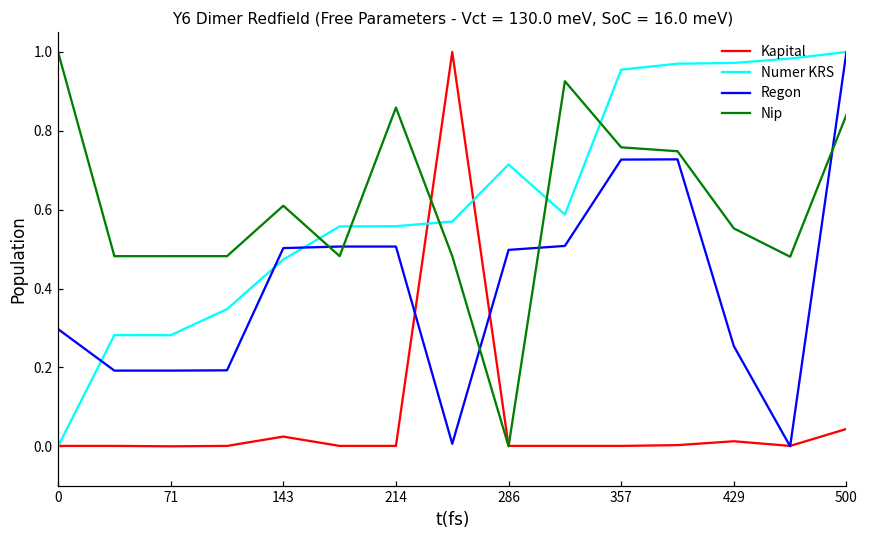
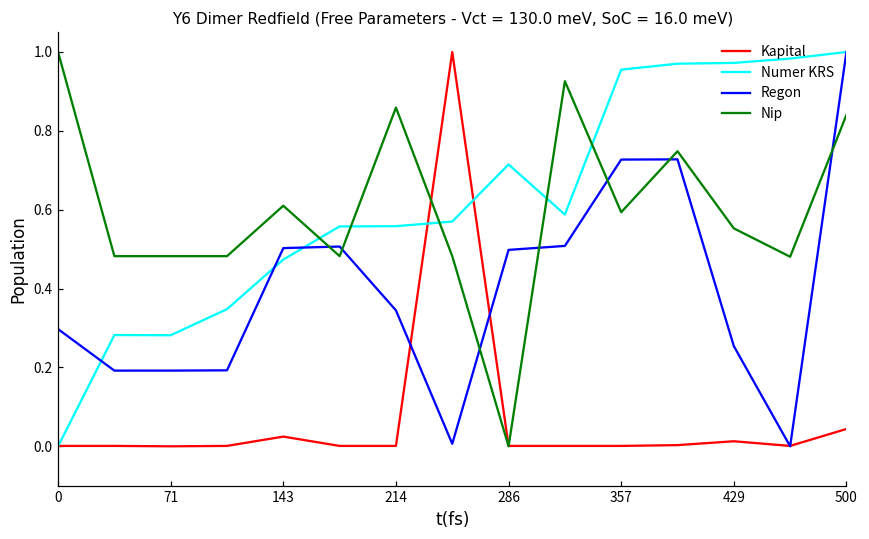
  {
    "Kapital": {
      "71": 0.00,
      "143": 0.02,
      "214": 0.00,
      "357": 0.00,
      "429": 0.01,
      "500": 0.04
    },
    "Numer KRS": {
      "71": 0.28,
      "143": 0.47,
      "214": 0.56,
      "286": 0.71,
      "357": 0.96,
      "429": 0.97
    },
    "Regon": {
      "0": 0.30,
      "71": 0.19,
      "143": 0.50,
-     "214": 0.51,
+     "214": 0.34,
      "286": 0.50,
      "357": 0.73,
      "429": 0.25
    },
    "Nip": {
      "0": 1.00,
      "71": 0.48,
      "143": 0.61,
      "214": 0.86,
-     "357": 0.76,
+     "357": 0.59,
      "429": 0.55,
      "500": 0.84
    }
  }
